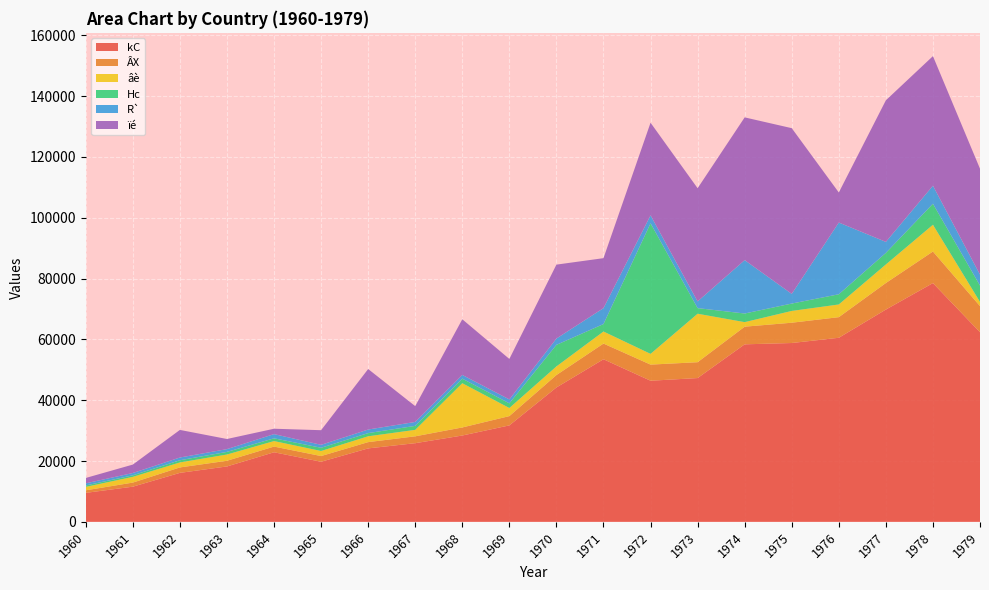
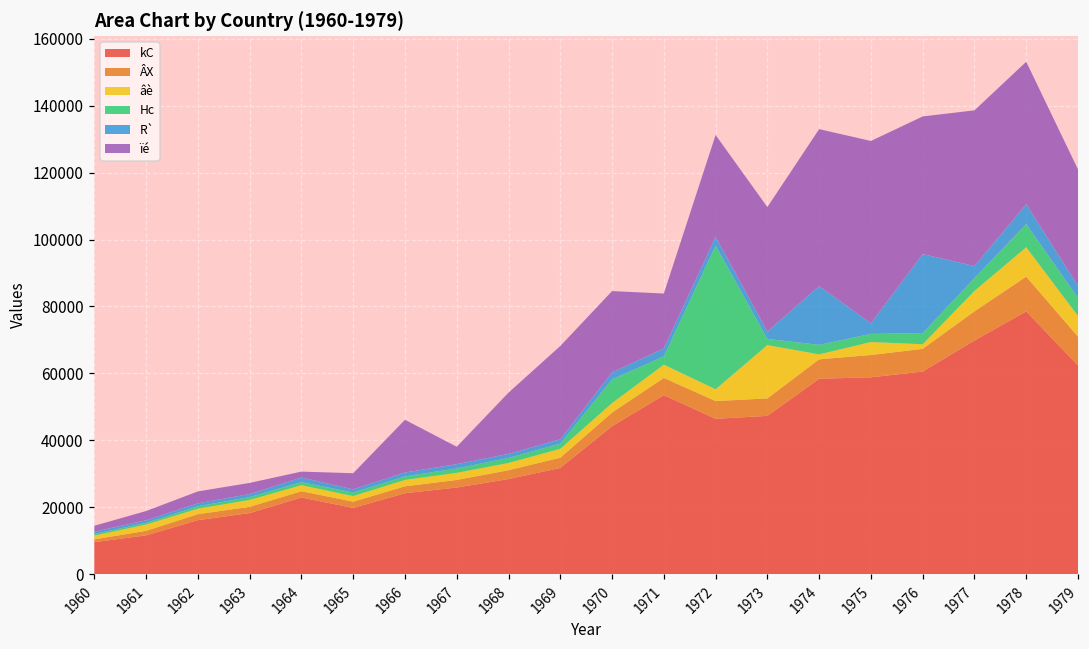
  {
    "âè": {
      "1963": 2000,
      "1964": 2000,
      "1965": 2000,
      "1966": 2000,
      "1967": 2000,
-     "1968": 15000,
+     "1968": 2000,
      "1969": 3000,
      "1970": 3000,
      "1971": 4000,
      "1972": 4000,
      "1973": 16000,
      "1974": 1000,
      "1975": 4000,
-     "1976": 4000,
+     "1976": 1000,
      "1977": 6000,
      "1978": 9000,
-     "1979": 1000
+     "1979": 6000
    },
    "Hc": {
      "1963": 1000,
      "1964": 1000,
      "1965": 1000,
      "1966": 1000,
      "1967": 1000,
      "1968": 2000,
      "1969": 2000,
      "1970": 7000,
      "1971": 2000,
      "1972": 43000,
      "1973": 2000,
      "1974": 3000,
      "1975": 2000,
      "1976": 3000,
      "1977": 4000,
      "1978": 7000,
      "1979": 5000
    },
    "R`": {
      "1962": 1000,
      "1963": 1000,
      "1964": 1000,
      "1965": 1000,
      "1966": 1000,
      "1967": 1000,
      "1968": 1000,
      "1969": 1000,
      "1970": 2000,
-     "1971": 5000,
+     "1971": 2000,
      "1972": 3000,
      "1973": 2000,
      "1974": 18000,
      "1975": 3000,
      "1976": 24000,
      "1977": 4000,
      "1978": 6000,
      "1979": 4000
    },
    "ïé": {
      "1960": 2000,
      "1961": 3000,
-     "1962": 9000,
+     "1962": 4000,
      "1963": 3000,
      "1964": 2000,
      "1965": 5000,
-     "1966": 20000,
+     "1966": 16000,
      "1967": 5000,
      "1968": 18000,
-     "1969": 13000,
+     "1969": 28000,
      "1970": 24000,
      "1971": 16000,
      "1972": 30000,
      "1973": 37000,
      "1974": 47000,
      "1975": 54000,
-     "1976": 10000,
+     "1976": 41000,
      "1977": 47000,
      "1978": 43000,
      "1979": 35000
    }
  }
